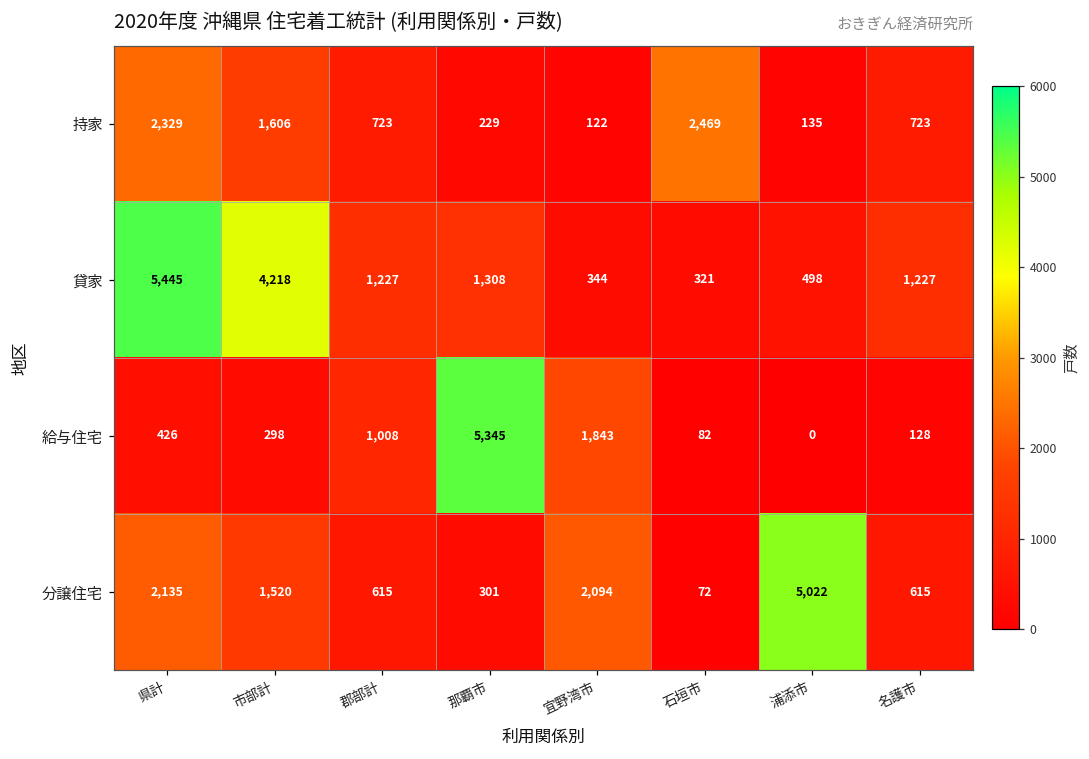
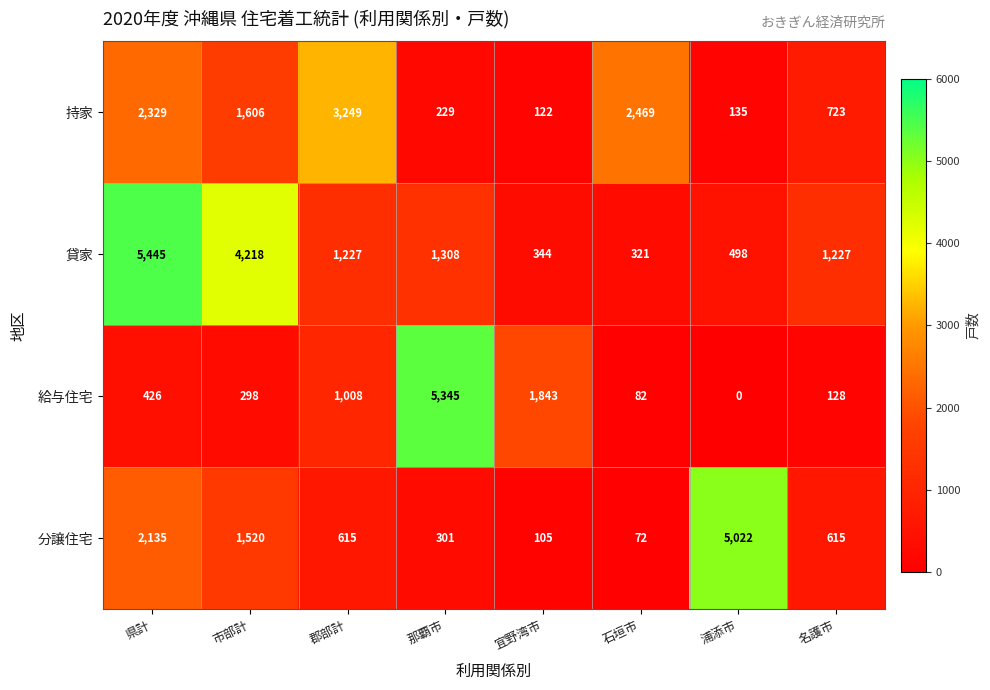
  {
    "持家": {
      "県計": "2,329",
      "市部計": "1,606",
-     "郡部計": "723",
+     "郡部計": "3,249",
      "那覇市": "229",
      "宜野湾市": "122",
      "石垣市": "2,469",
      "浦添市": "135",
      "名護市": "723"
    },
    "貸家": {
      "県計": "5,445",
      "市部計": "4,218",
      "郡部計": "1,227",
      "那覇市": "1,308",
      "宜野湾市": "344",
      "石垣市": "321",
      "浦添市": "498",
      "名護市": "1,227"
    },
    "給与住宅": {
      "県計": "426",
      "市部計": "298",
      "郡部計": "1,008",
      "那覇市": "5,345",
      "宜野湾市": "1,843",
      "石垣市": "82",
      "浦添市": "0",
      "名護市": "128"
    },
    "分譲住宅": {
      "県計": "2,135",
      "市部計": "1,520",
      "郡部計": "615",
      "那覇市": "301",
-     "宜野湾市": "2,094",
+     "宜野湾市": "105",
      "石垣市": "72",
      "浦添市": "5,022",
      "名護市": "615"
    }
  }
